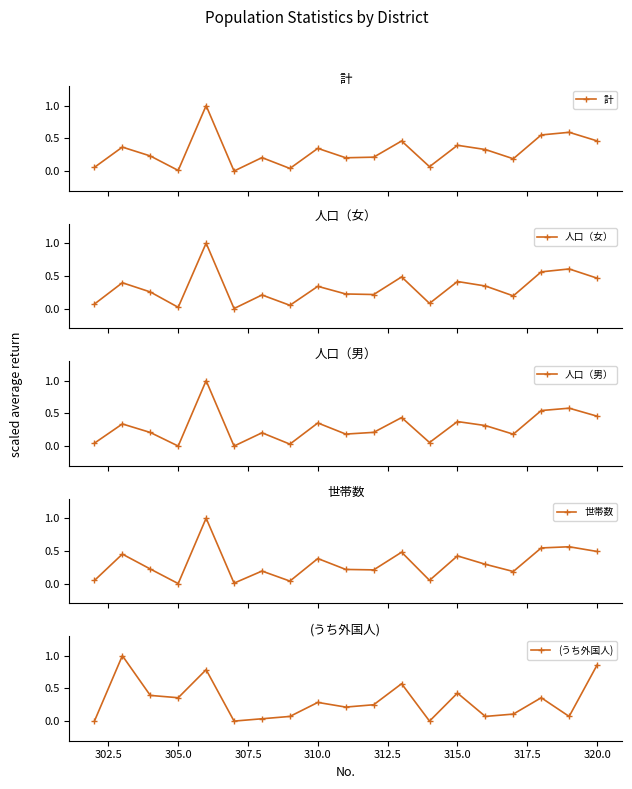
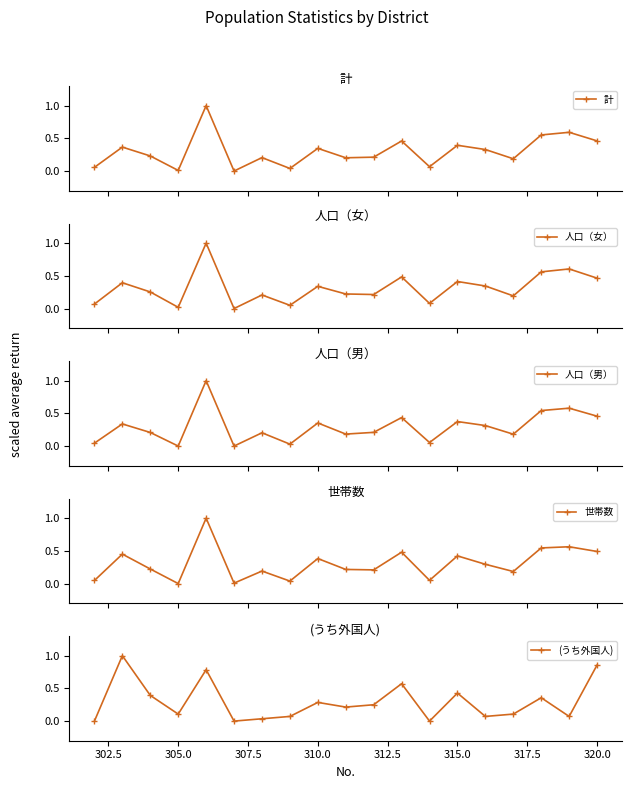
  {
    "(うち外国人)": {
-     "305.0": 0.4,
+     "305.0": 0.1,
      "310.0": 0.3,
      "315.0": 0.4,
      "320.0": 0.9
    }
  }
